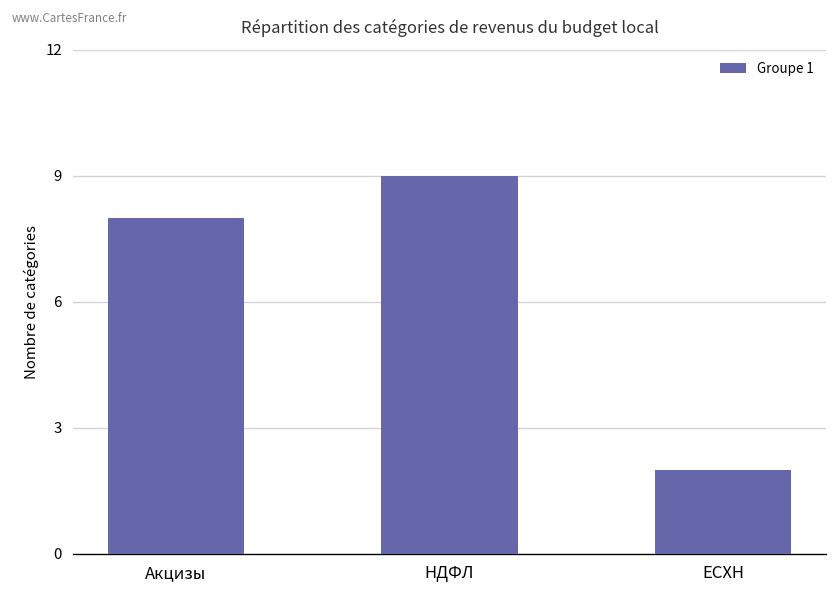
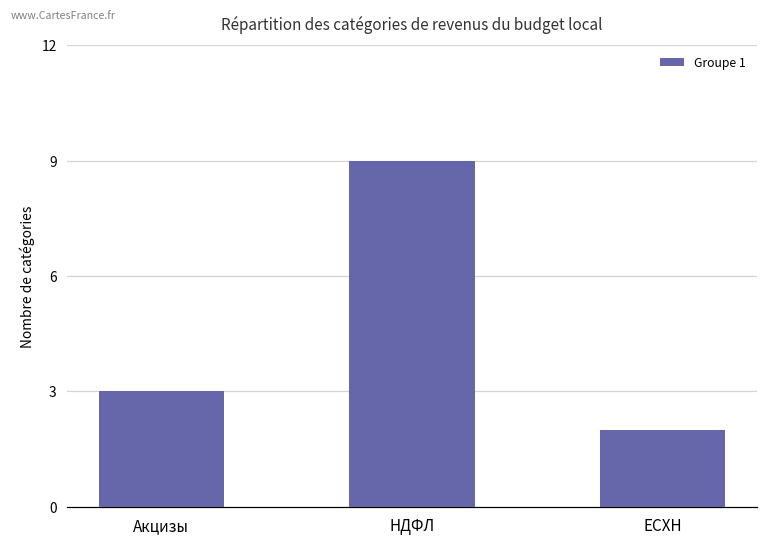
  {
-   "Акцизы": 8,
+   "Акцизы": 3,
    "НДФЛ": 9,
    "ЕСХН": 2
  }
